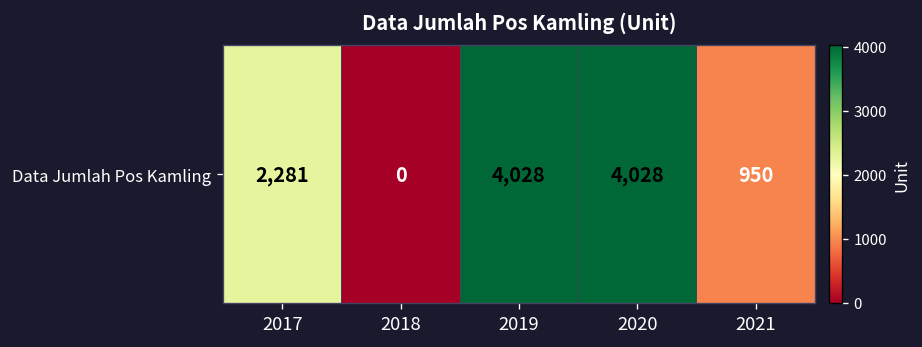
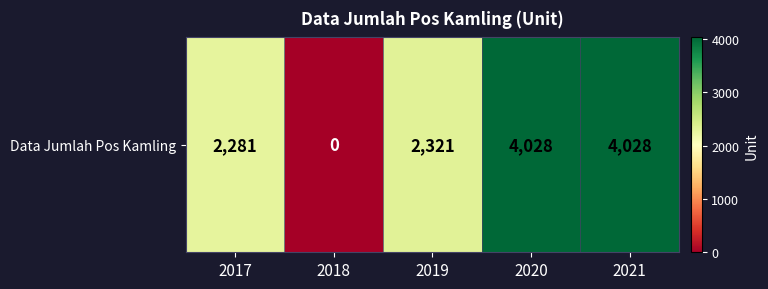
  {
    "Data Jumlah Pos Kamling": {
      "2017": "2,281",
      "2018": "0",
-     "2019": "4,028",
+     "2019": "2,321",
      "2020": "4,028",
-     "2021": "950"
+     "2021": "4,028"
    }
  }
